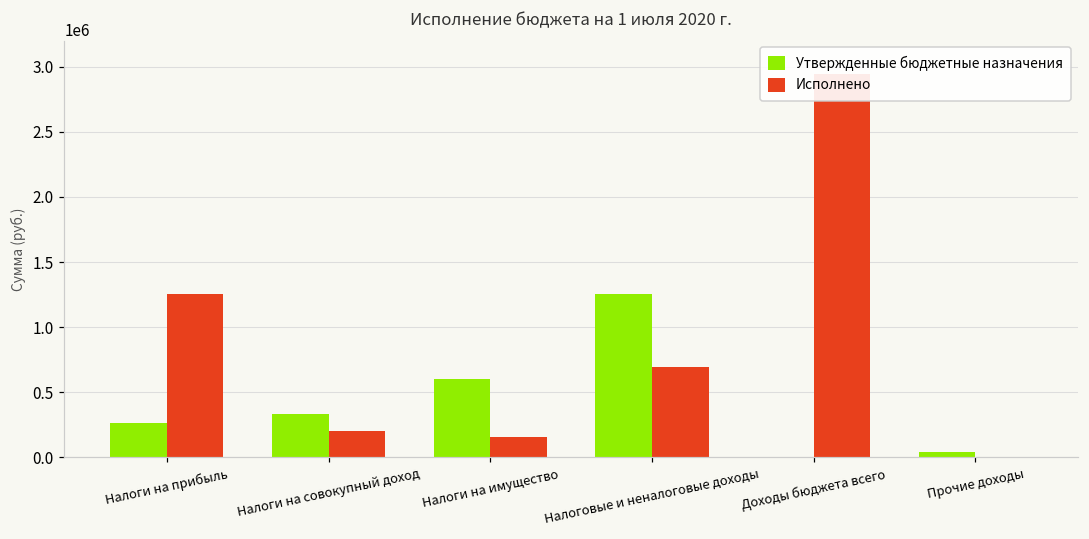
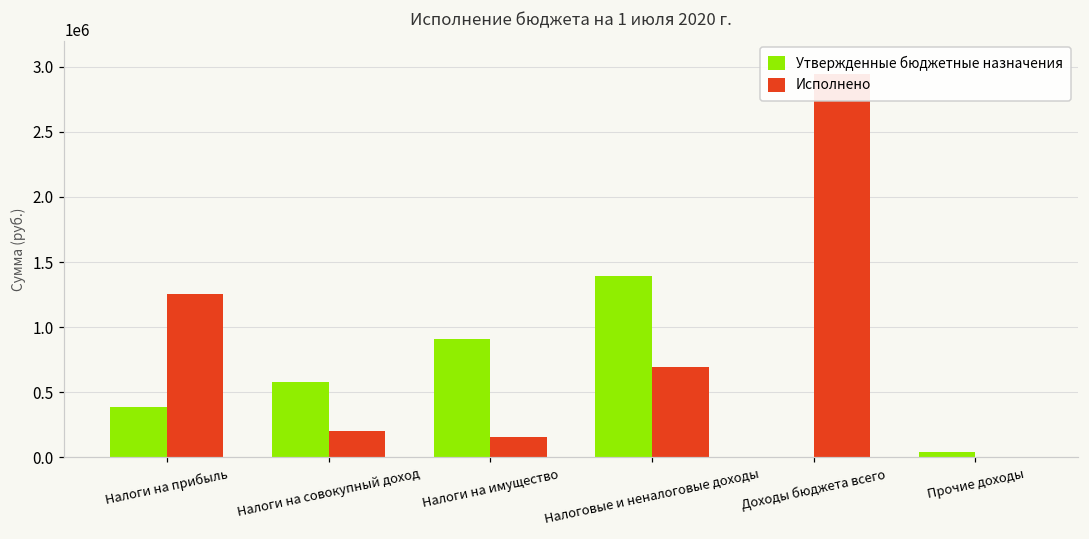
  {
    "Утвержденные бюджетные назначения": {
-     "Налоги на прибыль": 260000,
-     "Налоги на совокупный доход": 330000,
-     "Налоги на имущество": 610000,
-     "Налоговые и неналоговые доходы": 1250000,
+     "Налоги на прибыль": 390000,
+     "Налоги на совокупный доход": 580000,
+     "Налоги на имущество": 910000,
+     "Налоговые и неналоговые доходы": 1400000,
      "Доходы бюджета всего": 0,
      "Прочие доходы": 40000
    },
    "Исполнено": {
      "Налоги на прибыль": 1250000,
      "Налоги на совокупный доход": 200000,
      "Налоги на имущество": 160000,
      "Налоговые и неналоговые доходы": 690000,
      "Прочие доходы": 0
    }
  }
